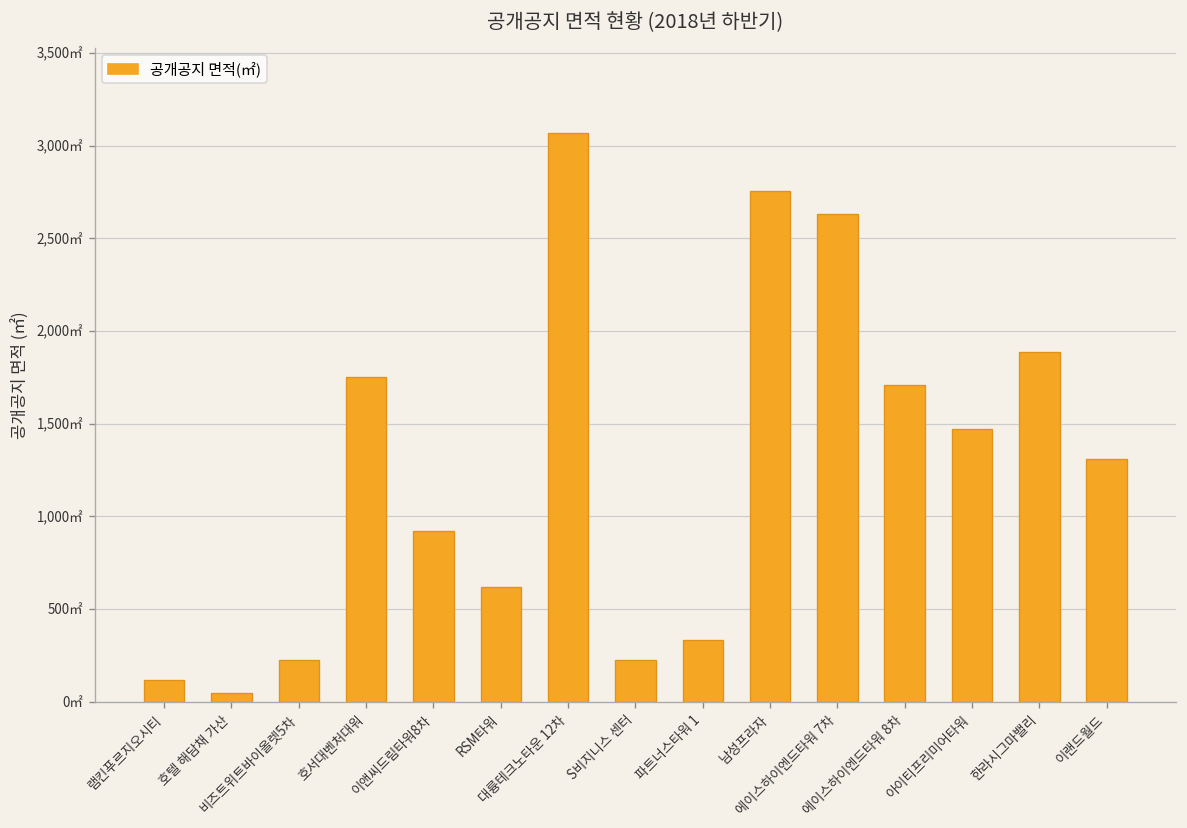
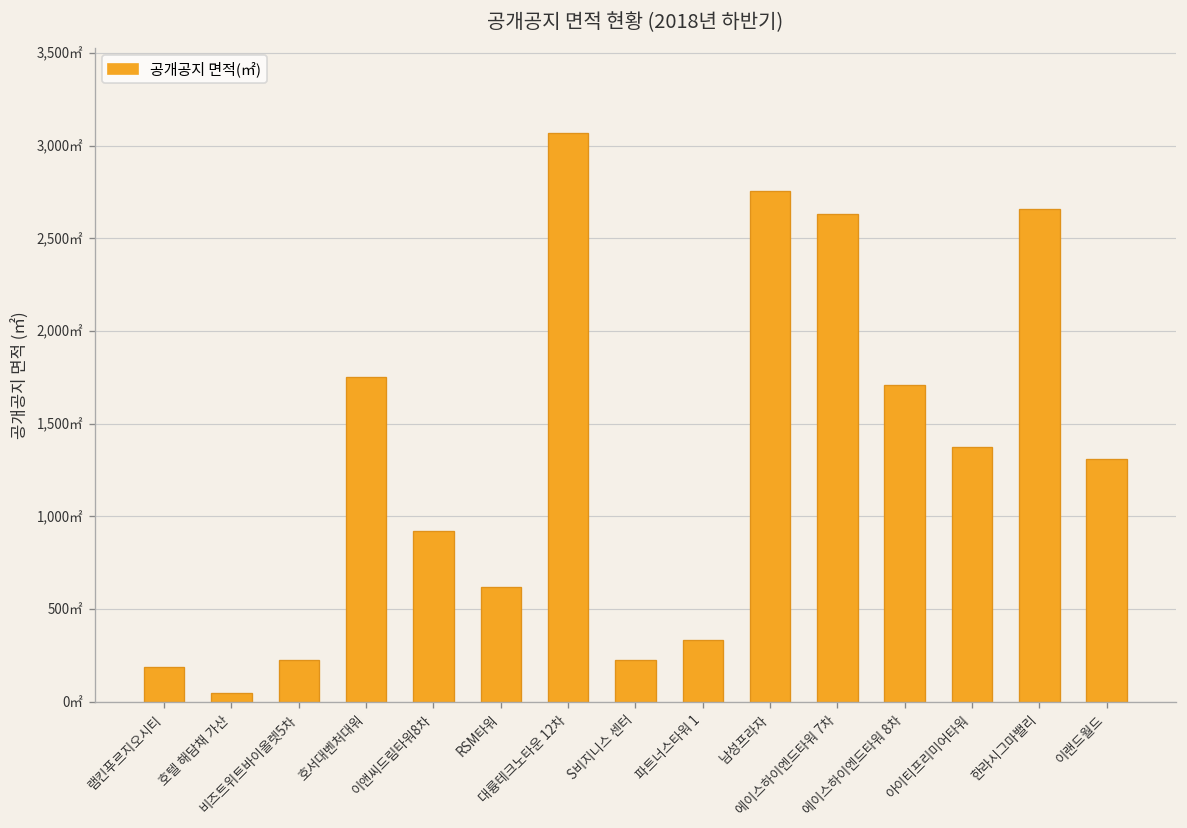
  {
-   "램킨푸르지오시티": "110㎡",
+   "램킨푸르지오시티": "190㎡",
    "호텔 해담채 가산": "50㎡",
    "비즈트위트바이올렛5차": "220㎡",
    "호서대벤처대워": "1,750㎡",
    "이앤씨드림타워8차": "920㎡",
    "RSM타워": "620㎡",
    "대륭테크노타운 12차": "3,070㎡",
    "S비지니스 센터": "220㎡",
    "파트너스타워 1": "330㎡",
    "남성프라자": "2,760㎡",
    "에이스하이엔드타워 7차": "2,630㎡",
    "에이스하이엔드타워 8차": "1,710㎡",
-   "아이티프리미어타워": "1,470㎡",
-   "한라시그마밸리": "1,880㎡",
+   "아이티프리미어타워": "1,380㎡",
+   "한라시그마밸리": "2,660㎡",
    "이랜드월드": "1,310㎡"
  }
